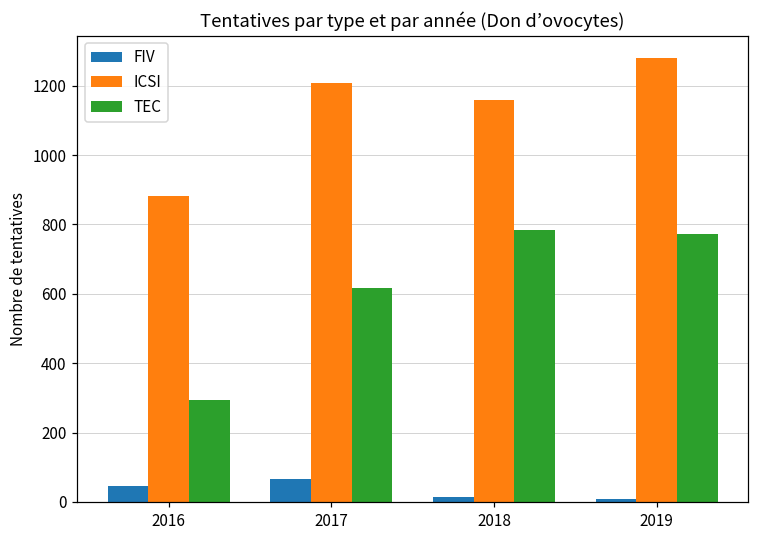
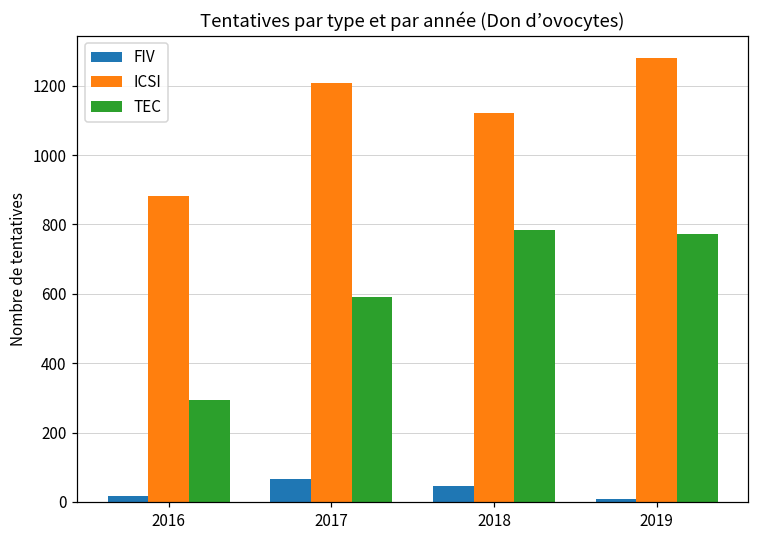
  {
    "FIV": {
-     "2016": 50,
+     "2016": 20,
      "2017": 70,
-     "2018": 10
+     "2018": 50
    },
    "ICSI": {
      "2016": 880,
      "2017": 1210,
-     "2018": 1160,
+     "2018": 1120,
      "2019": 1280
    },
    "TEC": {
      "2016": 290,
-     "2017": 620,
+     "2017": 590,
      "2018": 790,
      "2019": 770
    }
  }
